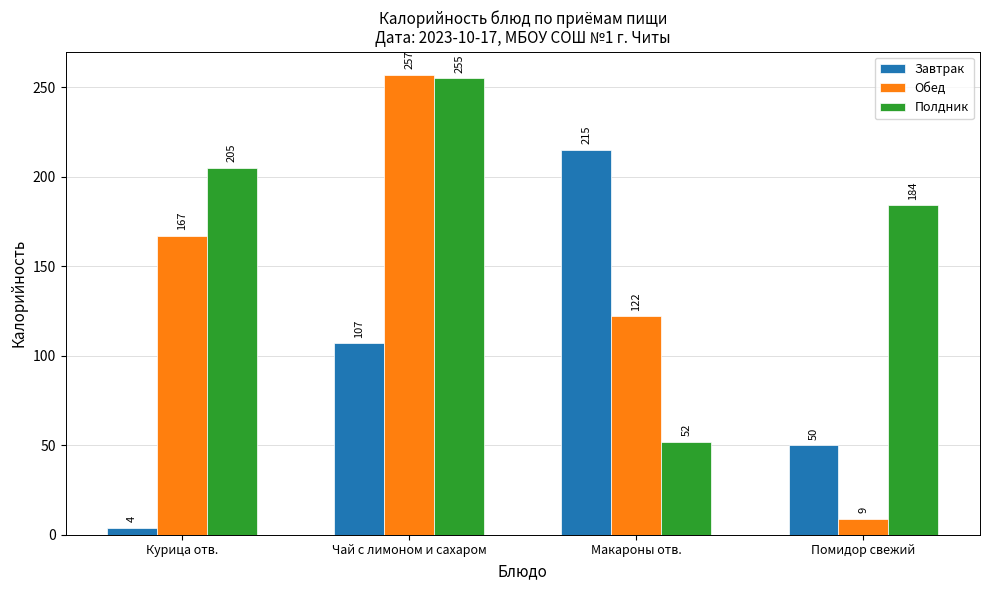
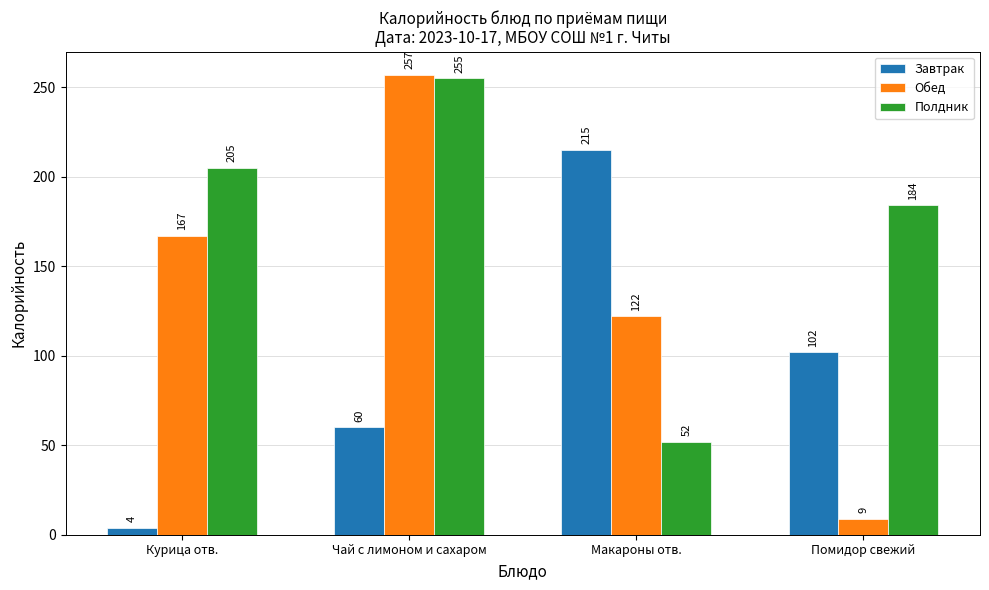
  {
    "Завтрак": {
      "Курица отв.": 4,
-     "Чай с лимоном и сахаром": 107,
+     "Чай с лимоном и сахаром": 60,
      "Макароны отв.": 215,
-     "Помидор свежий": 50
+     "Помидор свежий": 102
    },
    "Обед": {
      "Курица отв.": 167,
      "Чай с лимоном и сахаром": 257,
      "Макароны отв.": 122,
      "Помидор свежий": 9
    },
    "Полдник": {
      "Курица отв.": 205,
      "Чай с лимоном и сахаром": 255,
      "Макароны отв.": 52,
      "Помидор свежий": 184
    }
  }
